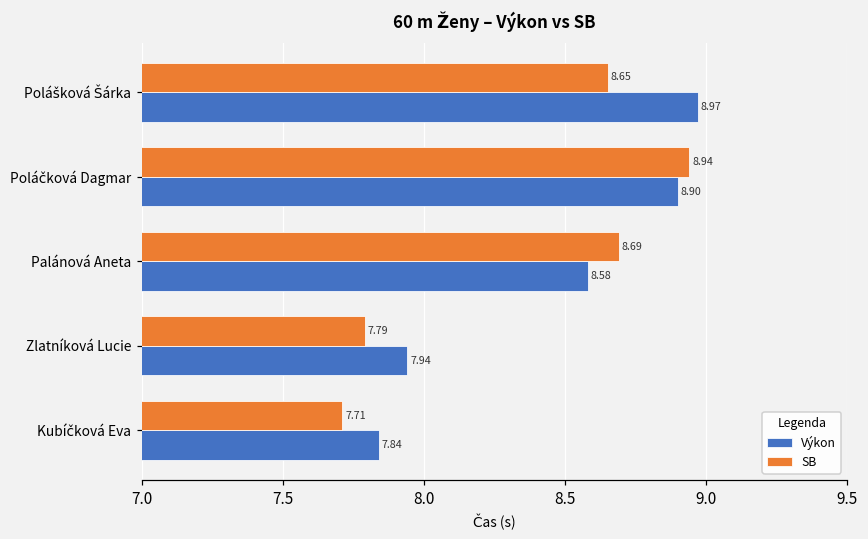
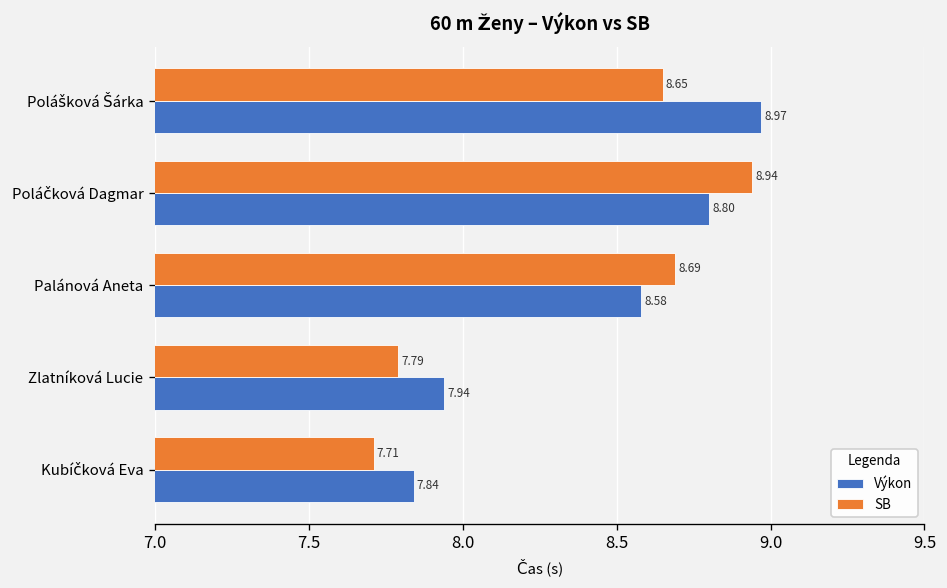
  {
    "Výkon": {
      "Polášková Šárka": 8.97,
-     "Poláčková Dagmar": 8.90,
+     "Poláčková Dagmar": 8.80,
      "Palánová Aneta": 8.58,
      "Zlatníková Lucie": 7.94,
      "Kubíčková Eva": 7.84
    },
    "SB": {
      "Polášková Šárka": 8.65,
      "Poláčková Dagmar": 8.94,
      "Palánová Aneta": 8.69,
      "Zlatníková Lucie": 7.79,
      "Kubíčková Eva": 7.71
    }
  }
